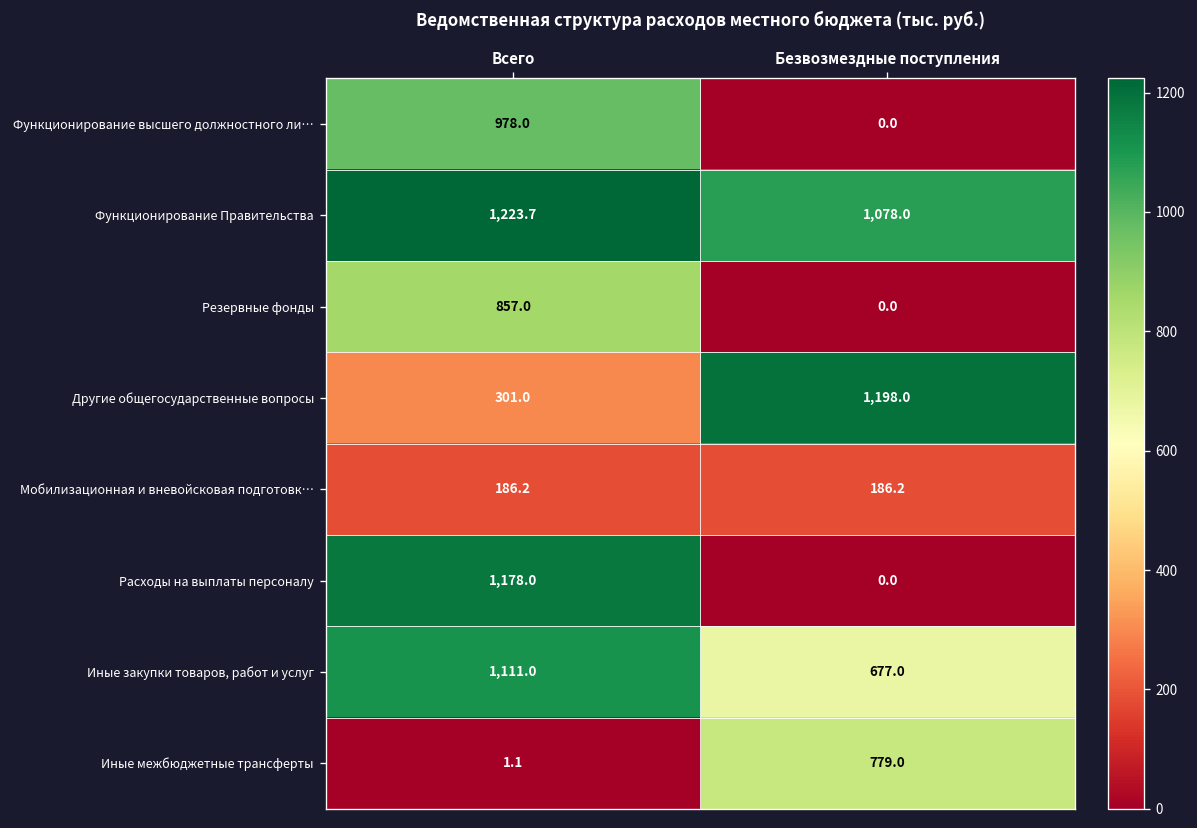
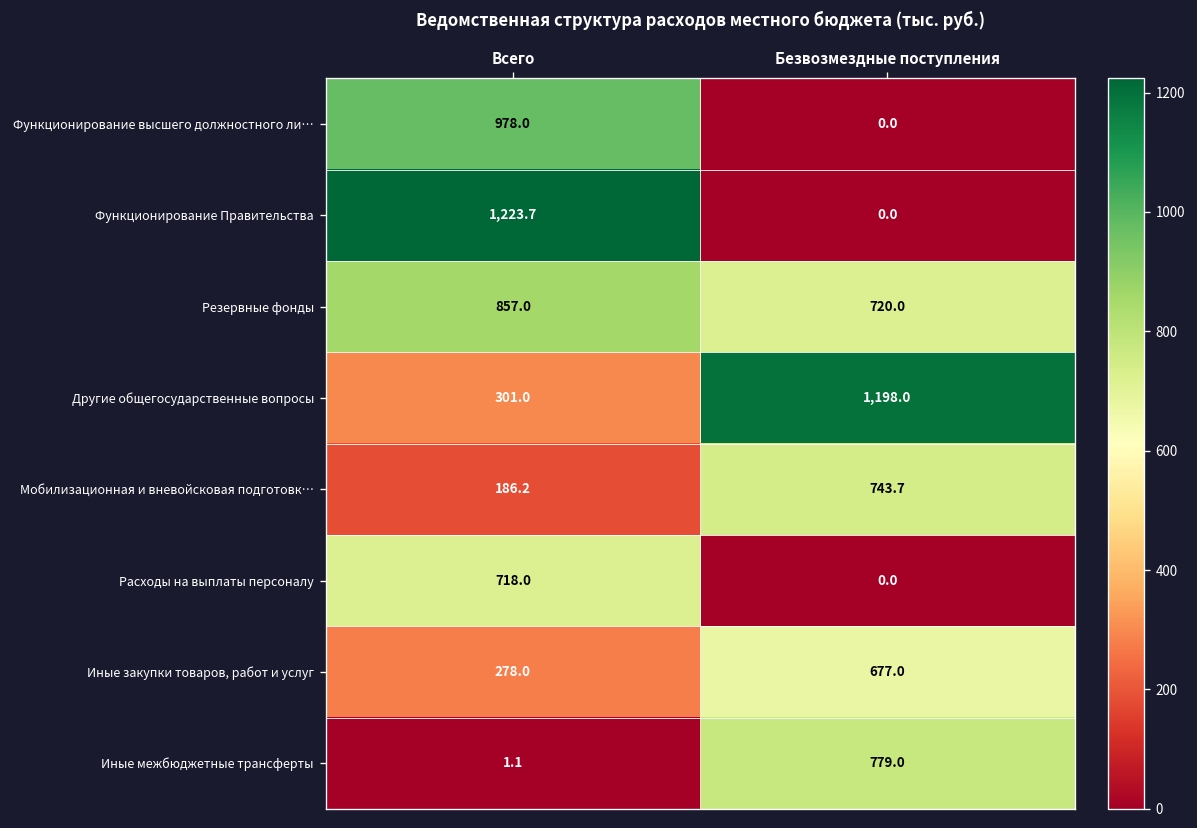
  {
    "Функционирование высшего должностного ли…": {
      "Всего": "978.0",
      "Безвозмездные поступления": "0.0"
    },
    "Функционирование Правительства": {
      "Всего": "1,223.7",
-     "Безвозмездные поступления": "1,078.0"
+     "Безвозмездные поступления": "0.0"
    },
    "Резервные фонды": {
      "Всего": "857.0",
-     "Безвозмездные поступления": "0.0"
+     "Безвозмездные поступления": "720.0"
    },
    "Другие общегосударственные вопросы": {
      "Всего": "301.0",
      "Безвозмездные поступления": "1,198.0"
    },
    "Мобилизационная и вневойсковая подготовк…": {
      "Всего": "186.2",
-     "Безвозмездные поступления": "186.2"
+     "Безвозмездные поступления": "743.7"
    },
    "Расходы на выплаты персоналу": {
-     "Всего": "1,178.0",
+     "Всего": "718.0",
      "Безвозмездные поступления": "0.0"
    },
    "Иные закупки товаров, работ и услуг": {
-     "Всего": "1,111.0",
+     "Всего": "278.0",
      "Безвозмездные поступления": "677.0"
    },
    "Иные межбюджетные трансферты": {
      "Всего": "1.1",
      "Безвозмездные поступления": "779.0"
    }
  }
